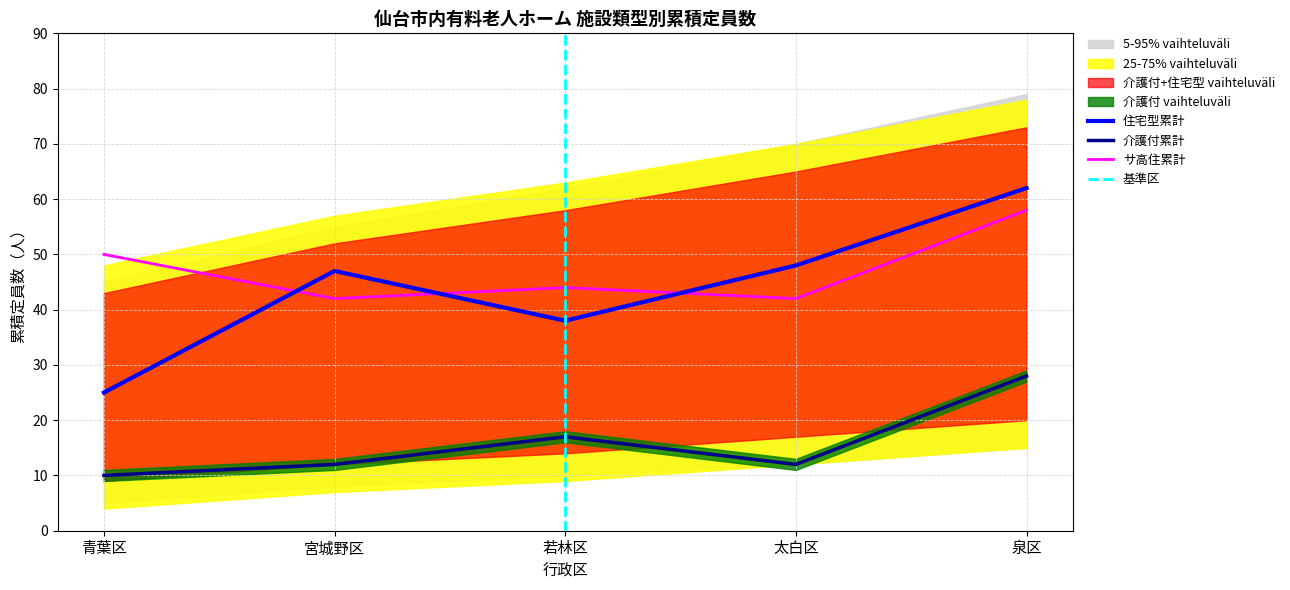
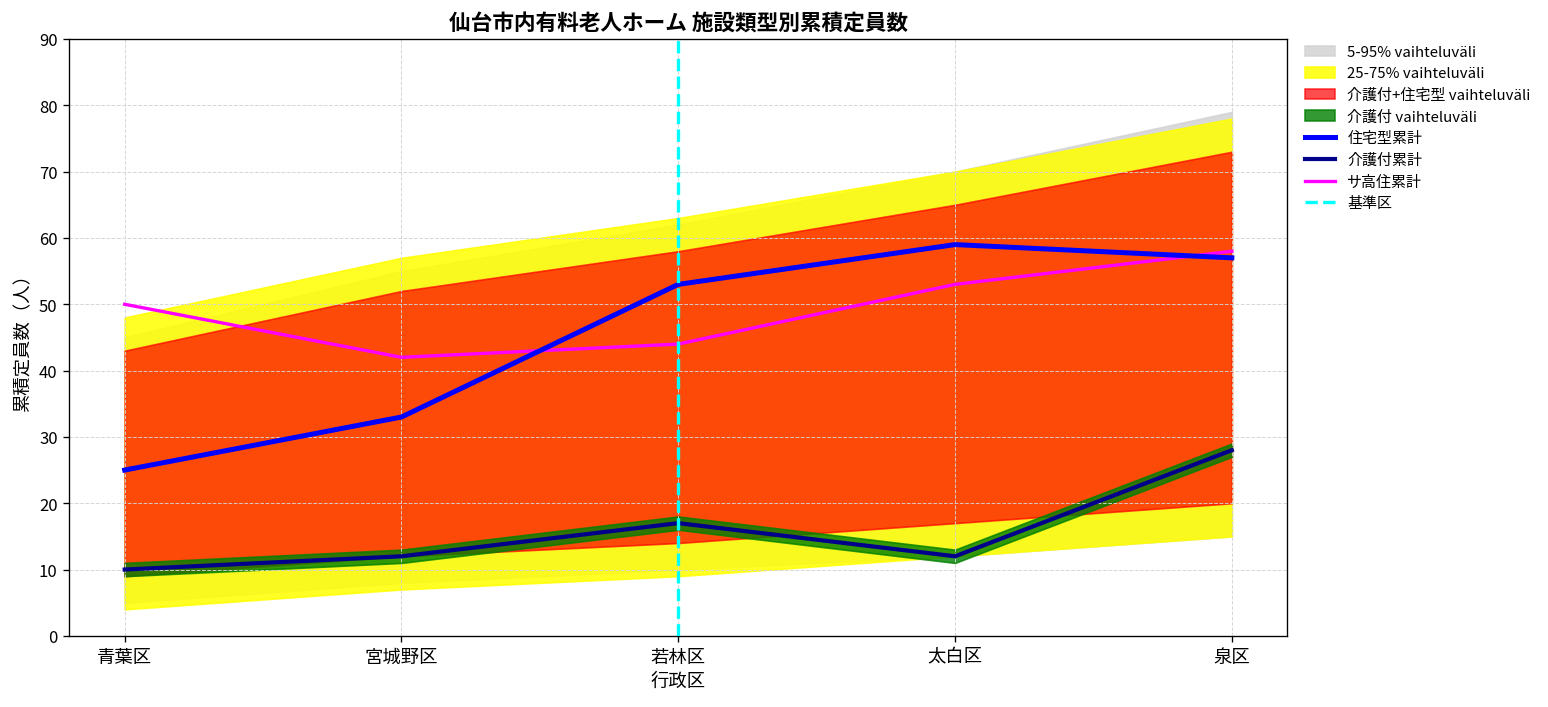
  {
    "住宅型累計": {
      "青葉区": 25,
-     "宮城野区": 47,
-     "若林区": 38,
-     "太白区": 48,
-     "泉区": 62
+     "宮城野区": 33,
+     "若林区": 53,
+     "太白区": 59,
+     "泉区": 57
    },
    "介護付累計": {
      "青葉区": 10,
      "宮城野区": 12,
      "若林区": 17,
      "太白区": 12,
      "泉区": 28
    },
    "サ高住累計": {
      "青葉区": 50,
      "宮城野区": 42,
      "若林区": 44,
-     "太白区": 42,
+     "太白区": 53,
      "泉区": 58
    }
  }
